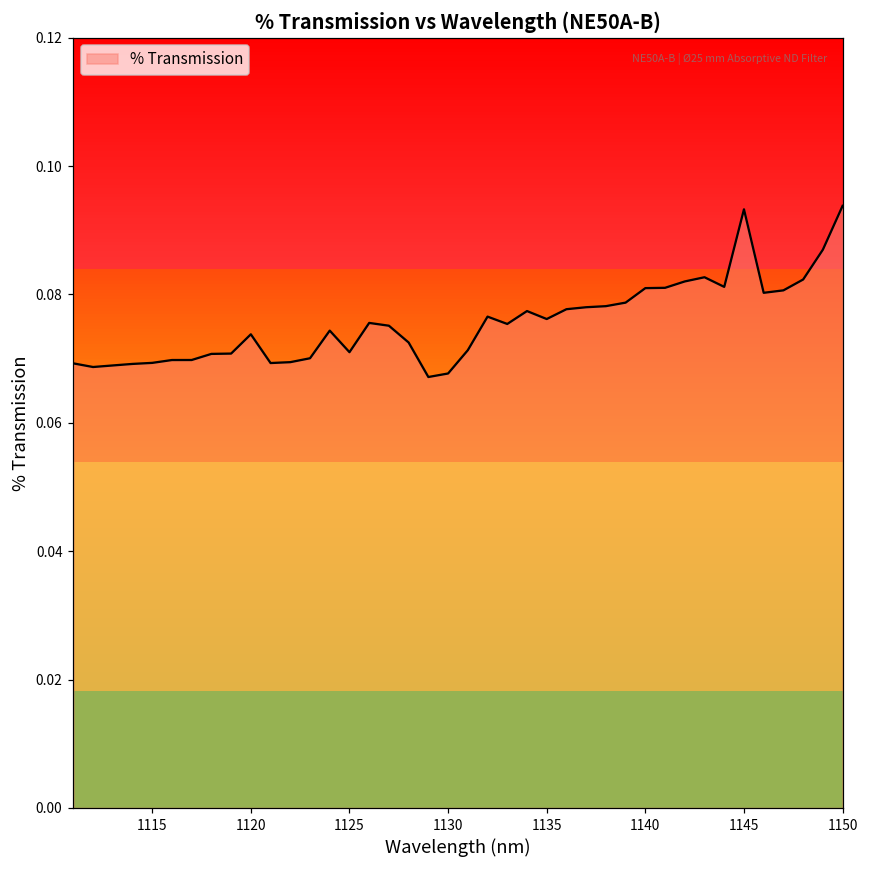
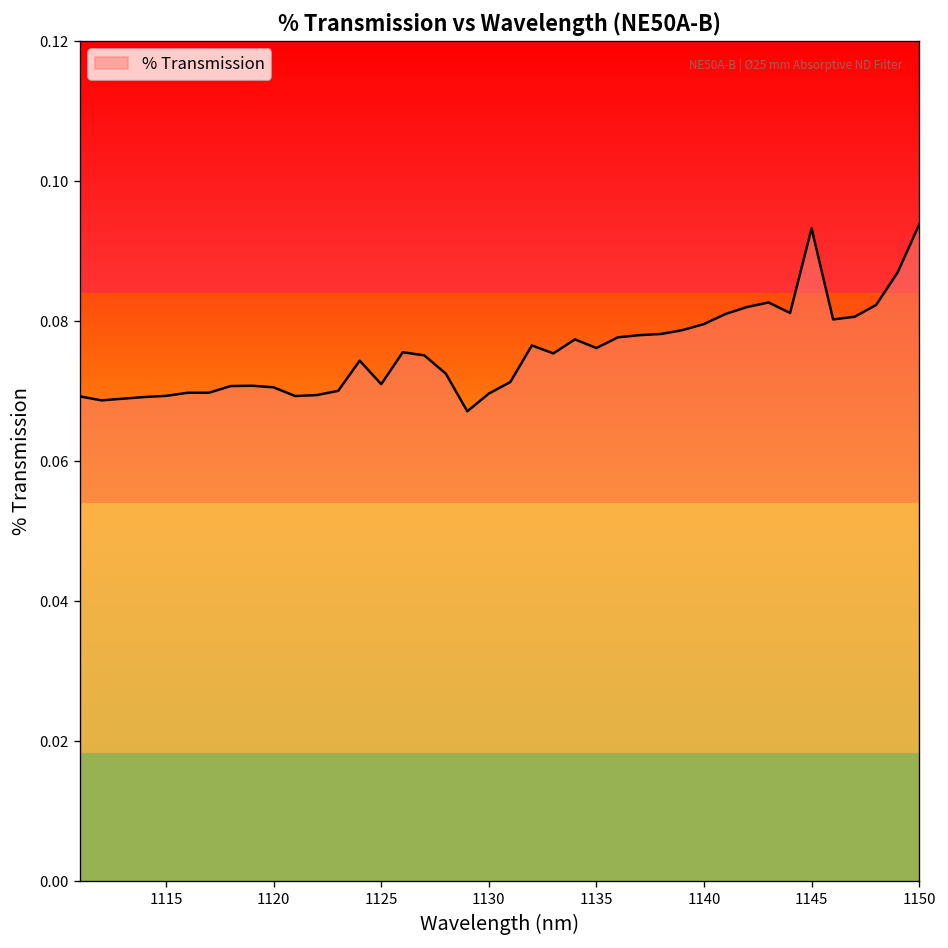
  {
    "1115": 0.069,
-   "1120": 0.074,
+   "1120": 0.071,
    "1125": 0.071,
-   "1130": 0.068,
+   "1130": 0.070,
    "1135": 0.076,
-   "1140": 0.081,
+   "1140": 0.080,
    "1145": 0.093,
    "1150": 0.094
  }
